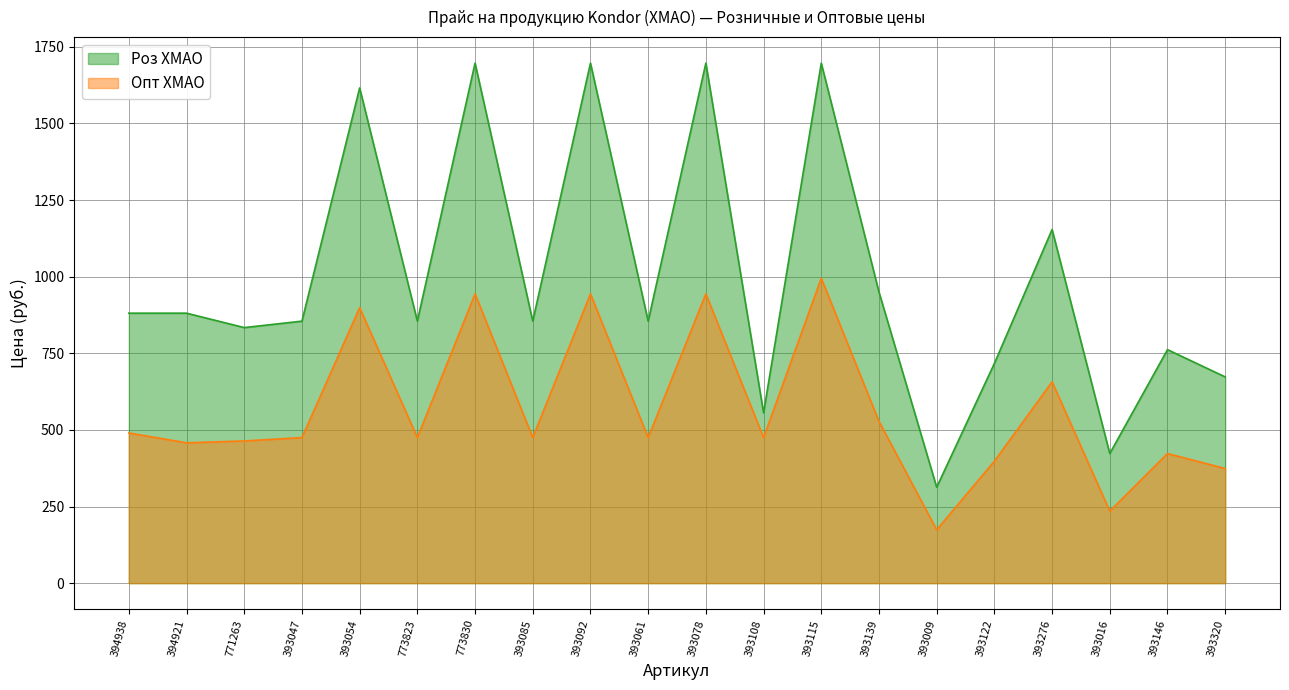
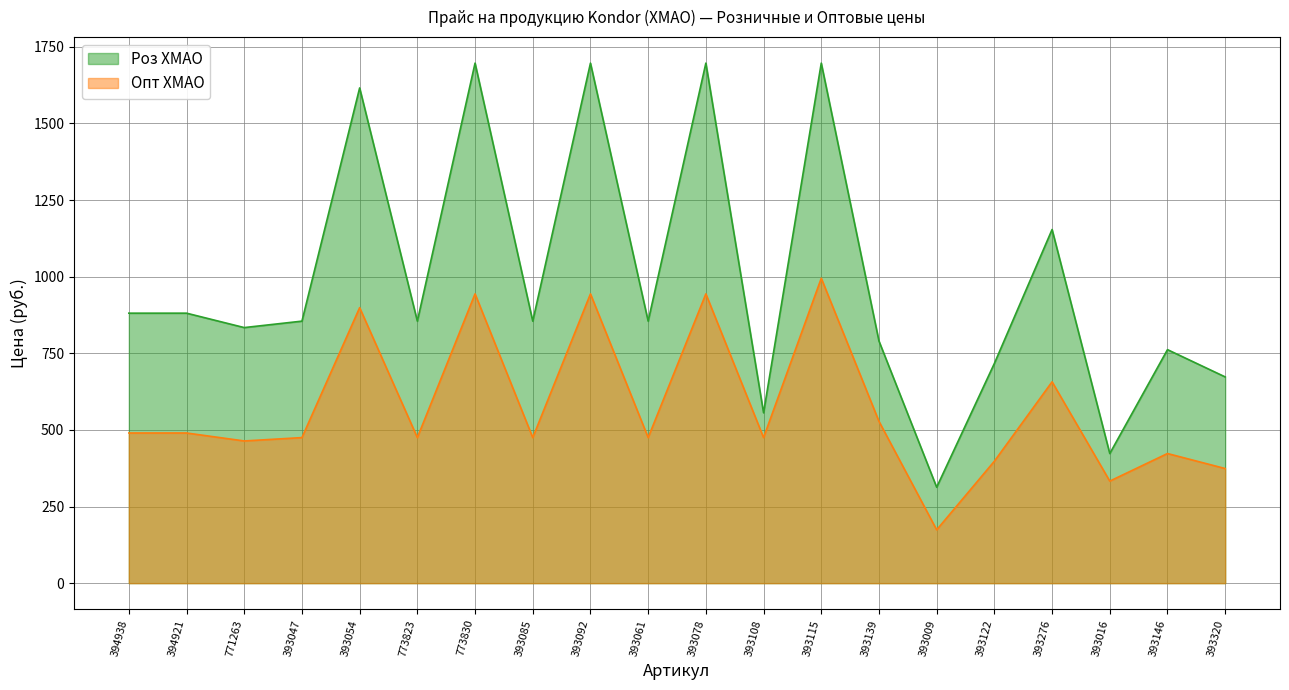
  {
    "Роз ХМАО": {
      "394938": 880,
      "394921": 880,
      "771263": 830,
      "393047": 860,
      "393054": 1620,
      "773823": 860,
      "773830": 1700,
      "393085": 860,
      "393092": 1700,
      "393061": 860,
      "393078": 1700,
      "393108": 560,
      "393115": 1700,
-     "393139": 950,
+     "393139": 790,
      "393009": 310,
      "393122": 720,
      "393276": 1150,
      "393016": 420,
      "393146": 760,
      "393320": 670
    },
    "Опт ХМАО": {
      "394938": 490,
-     "394921": 460,
+     "394921": 490,
      "771263": 460,
      "393047": 480,
      "393054": 900,
      "773823": 480,
      "773830": 940,
      "393085": 480,
      "393092": 940,
      "393061": 480,
      "393078": 940,
      "393108": 480,
      "393115": 1000,
      "393139": 530,
      "393009": 170,
      "393122": 400,
      "393276": 660,
-     "393016": 240,
+     "393016": 330,
      "393146": 420,
      "393320": 370
    }
  }
